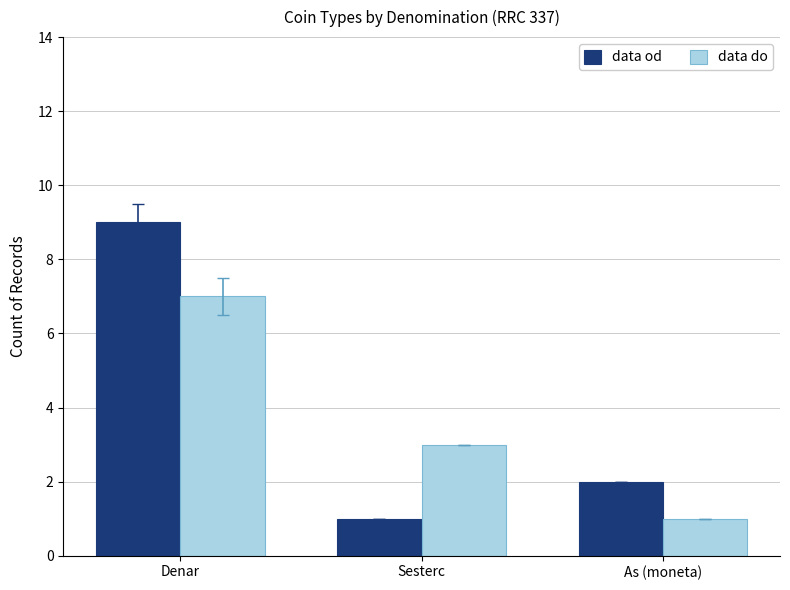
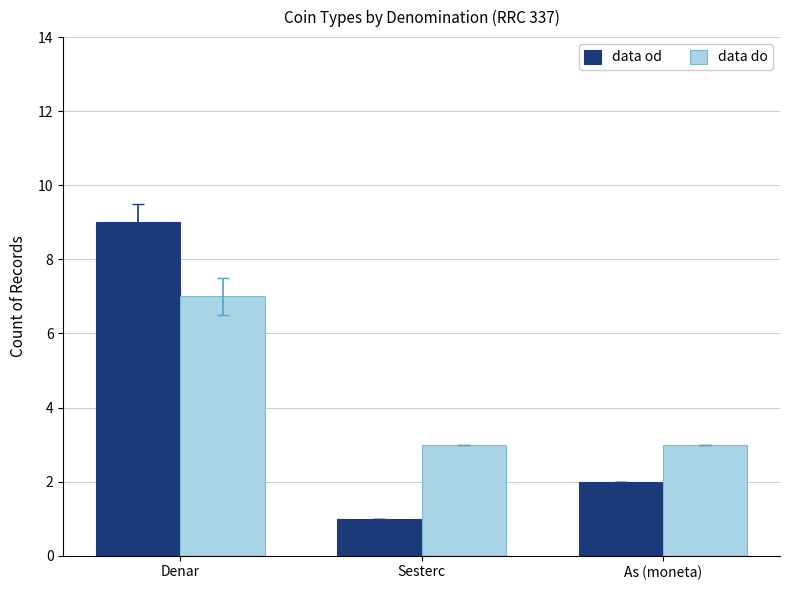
  {
    "data do": {
      "Denar": 7,
      "Sesterc": 3,
-     "As (moneta)": 1
+     "As (moneta)": 3
    }
  }
